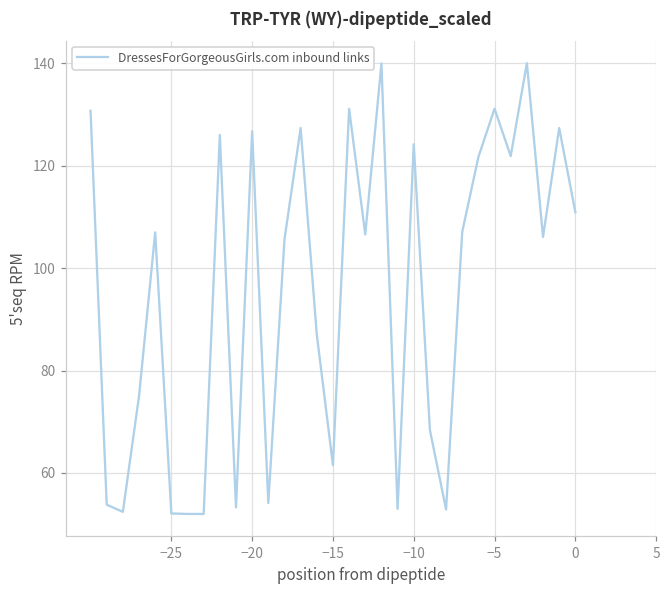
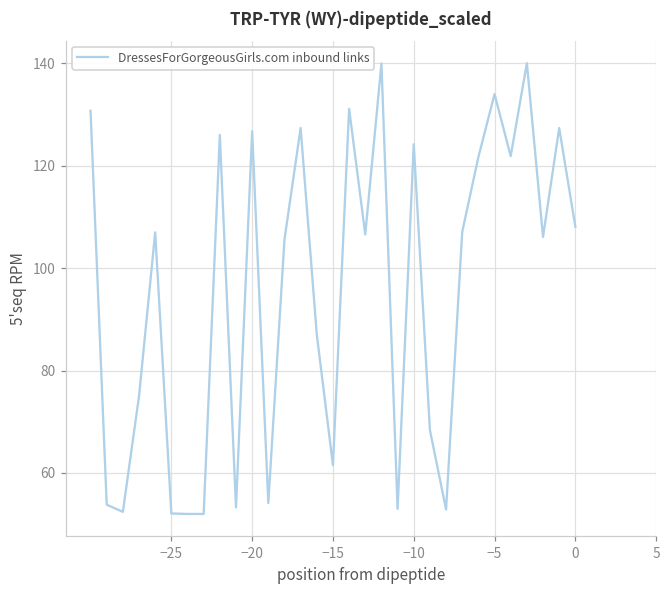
  {
    "−25": 52,
    "−20": 127,
    "−15": 62,
    "−10": 124,
-   "−5": 131,
-   "0": 111
+   "−5": 134,
+   "0": 108
  }
